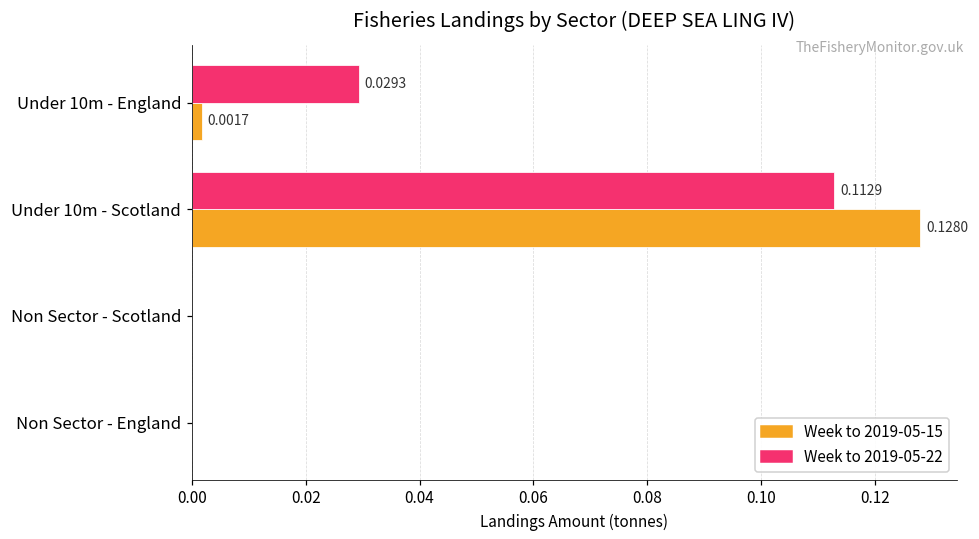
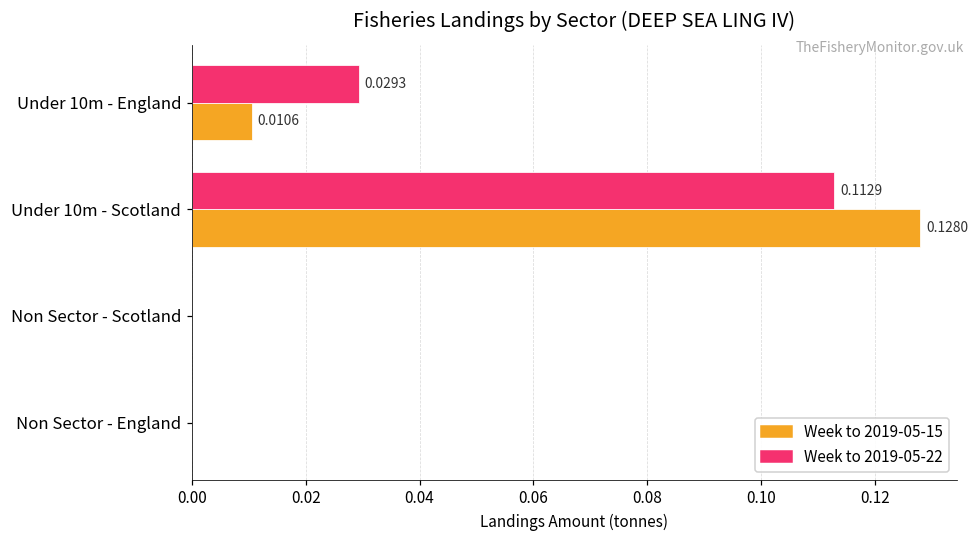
  {
    "Week to 2019-05-15": {
-     "Under 10m - England": 0.0017,
+     "Under 10m - England": 0.0106,
      "Under 10m - Scotland": 0.1280
    },
    "Week to 2019-05-22": {
      "Under 10m - England": 0.0293,
      "Under 10m - Scotland": 0.1129
    }
  }
